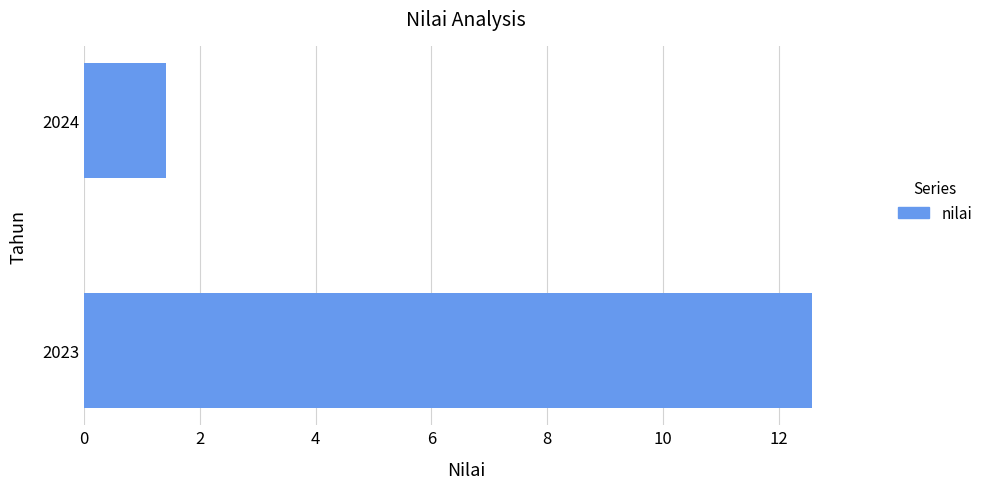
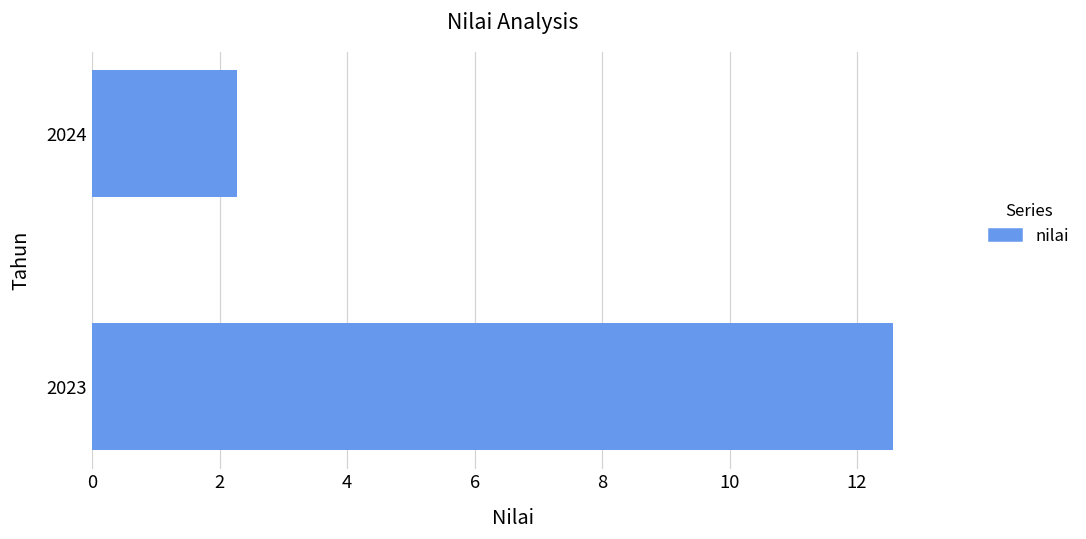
  {
-   "2024": 1.4,
+   "2024": 2.3,
    "2023": 12.6
  }
